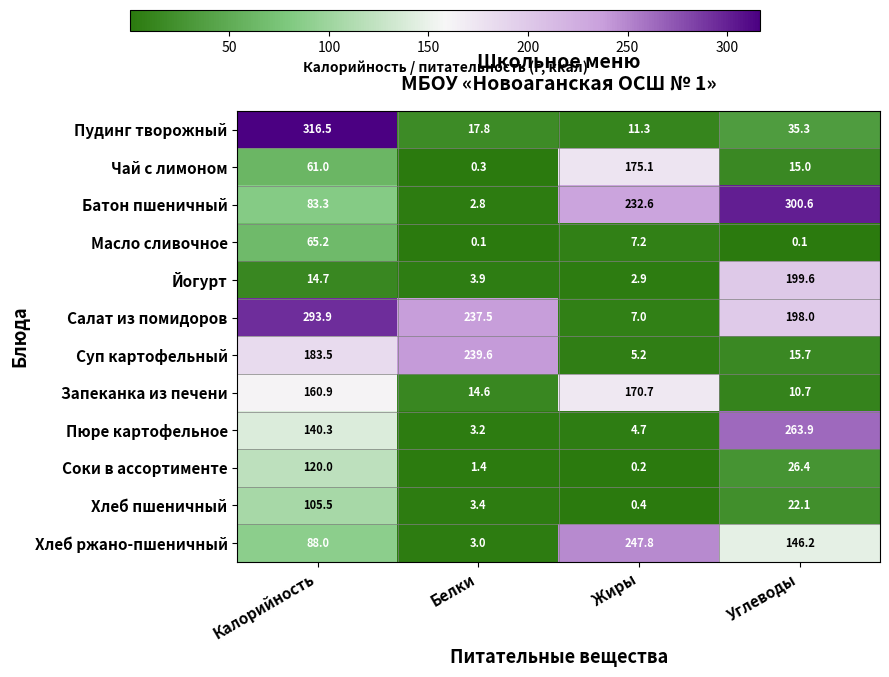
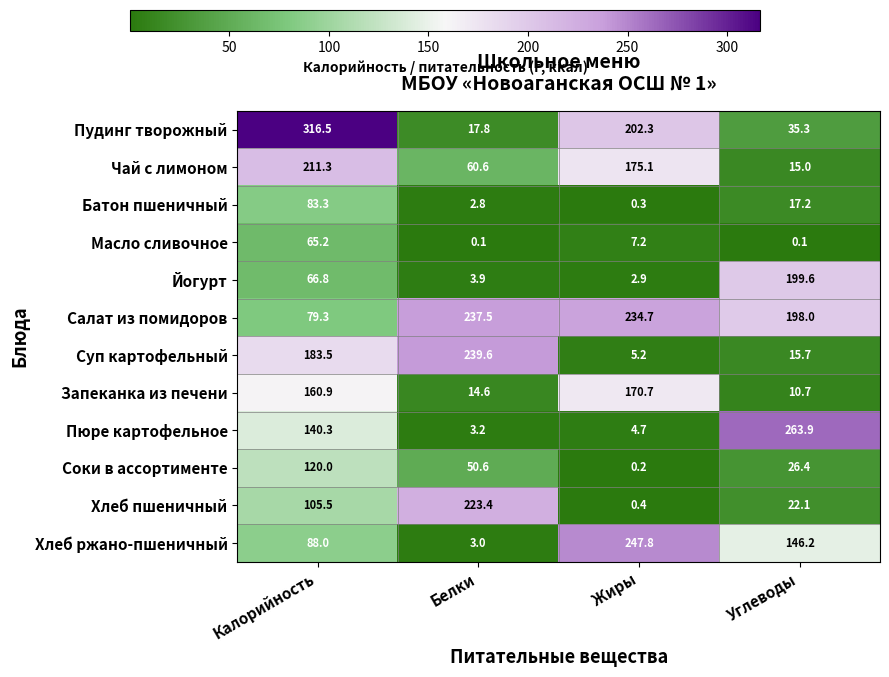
  {
    "Пудинг творожный": {
      "Калорийность": 316.5,
      "Белки": 17.8,
-     "Жиры": 11.3,
+     "Жиры": 202.3,
      "Углеводы": 35.3
    },
    "Чай с лимоном": {
-     "Калорийность": 61.0,
-     "Белки": 0.3,
+     "Калорийность": 211.3,
+     "Белки": 60.6,
      "Жиры": 175.1,
      "Углеводы": 15.0
    },
    "Батон пшеничный": {
      "Калорийность": 83.3,
      "Белки": 2.8,
-     "Жиры": 232.6,
-     "Углеводы": 300.6
+     "Жиры": 0.3,
+     "Углеводы": 17.2
    },
    "Масло сливочное": {
      "Калорийность": 65.2,
      "Белки": 0.1,
      "Жиры": 7.2,
      "Углеводы": 0.1
    },
    "Йогурт": {
-     "Калорийность": 14.7,
+     "Калорийность": 66.8,
      "Белки": 3.9,
      "Жиры": 2.9,
      "Углеводы": 199.6
    },
    "Салат из помидоров": {
-     "Калорийность": 293.9,
+     "Калорийность": 79.3,
      "Белки": 237.5,
-     "Жиры": 7.0,
+     "Жиры": 234.7,
      "Углеводы": 198.0
    },
    "Суп картофельный": {
      "Калорийность": 183.5,
      "Белки": 239.6,
      "Жиры": 5.2,
      "Углеводы": 15.7
    },
    "Запеканка из печени": {
      "Калорийность": 160.9,
      "Белки": 14.6,
      "Жиры": 170.7,
      "Углеводы": 10.7
    },
    "Пюре картофельное": {
      "Калорийность": 140.3,
      "Белки": 3.2,
      "Жиры": 4.7,
      "Углеводы": 263.9
    },
    "Соки в ассортименте": {
      "Калорийность": 120.0,
-     "Белки": 1.4,
+     "Белки": 50.6,
      "Жиры": 0.2,
      "Углеводы": 26.4
    },
    "Хлеб пшеничный": {
      "Калорийность": 105.5,
-     "Белки": 3.4,
+     "Белки": 223.4,
      "Жиры": 0.4,
      "Углеводы": 22.1
    },
    "Хлеб ржано-пшеничный": {
      "Калорийность": 88.0,
      "Белки": 3.0,
      "Жиры": 247.8,
      "Углеводы": 146.2
    }
  }
